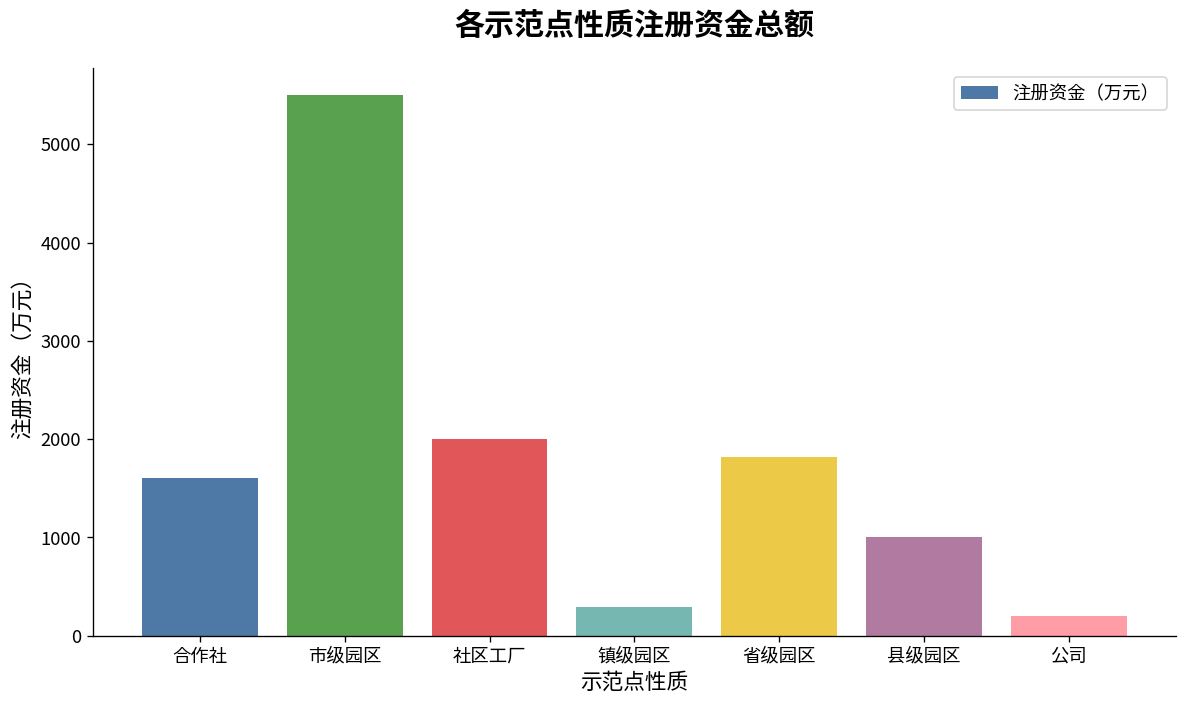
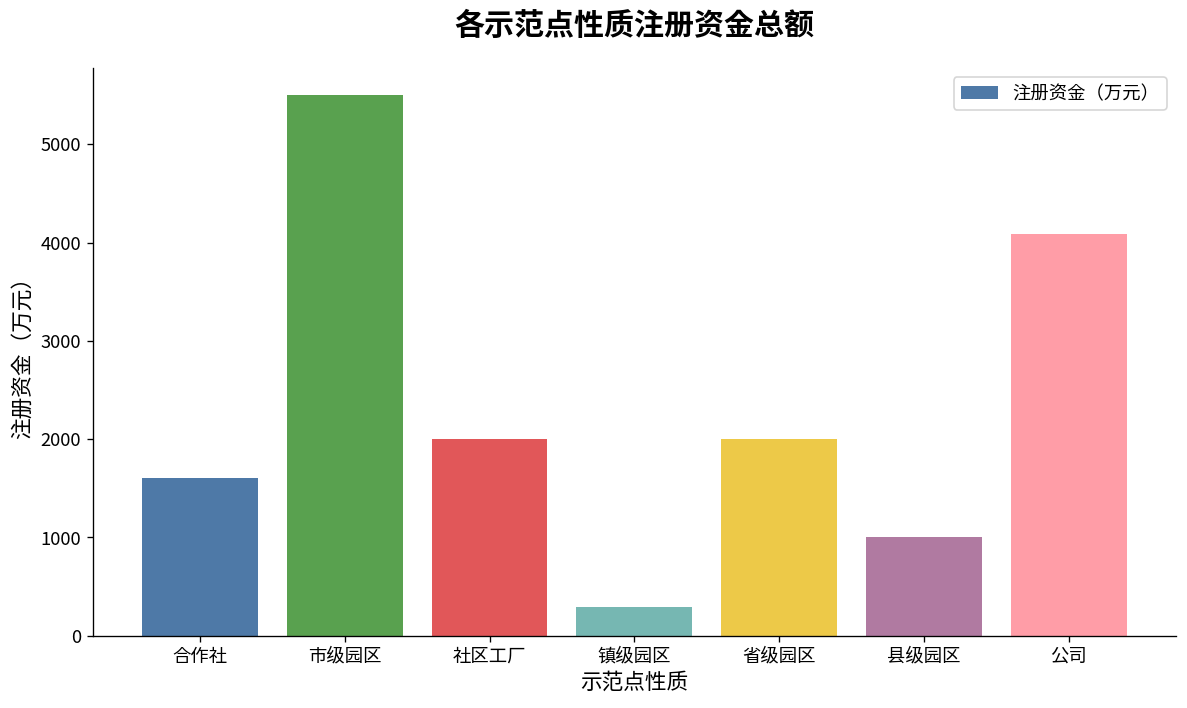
  {
    "合作社": 1600,
    "市级园区": 5500,
    "社区工厂": 2000,
    "镇级园区": 300,
-   "省级园区": 1800,
+   "省级园区": 2000,
    "县级园区": 1000,
-   "公司": 200
+   "公司": 4100
  }
